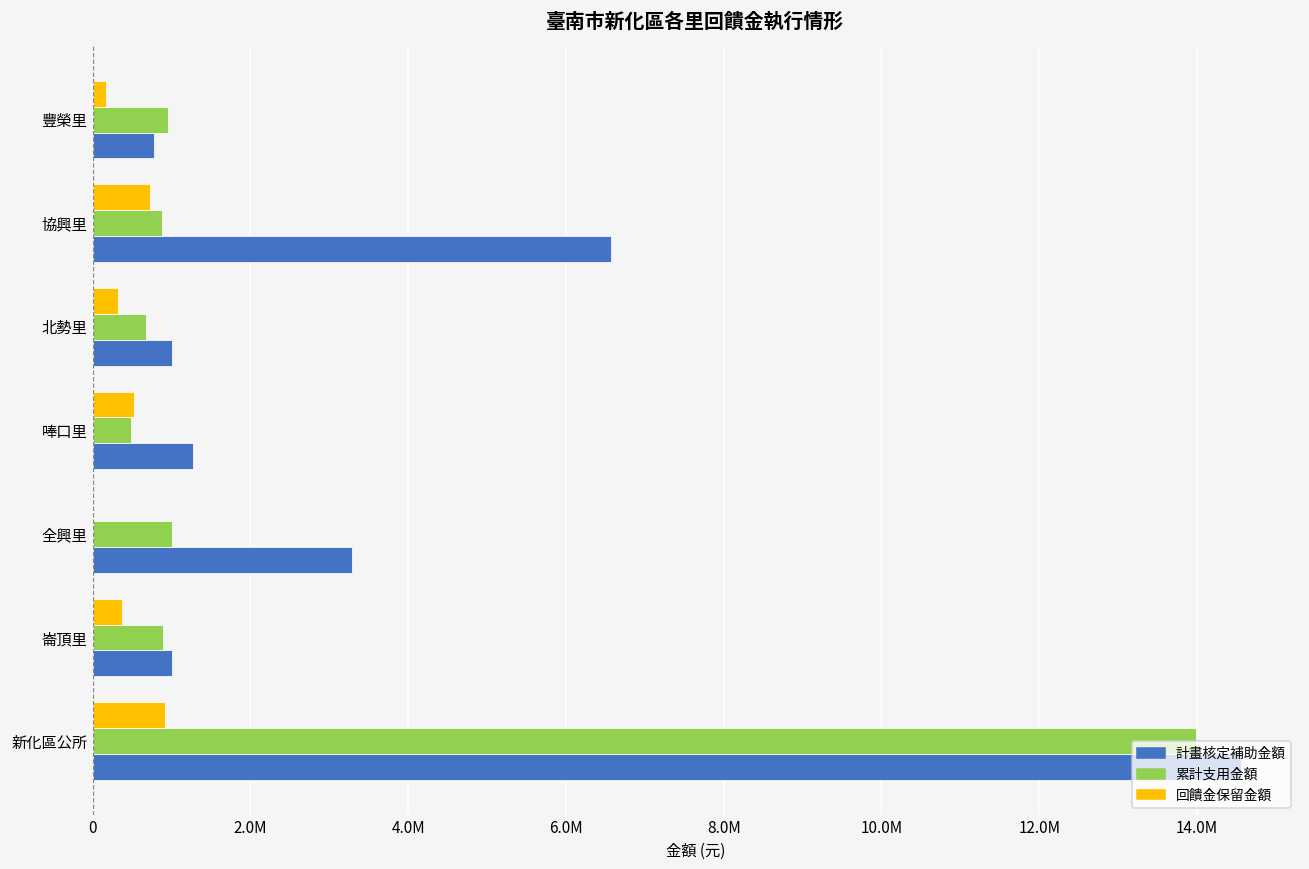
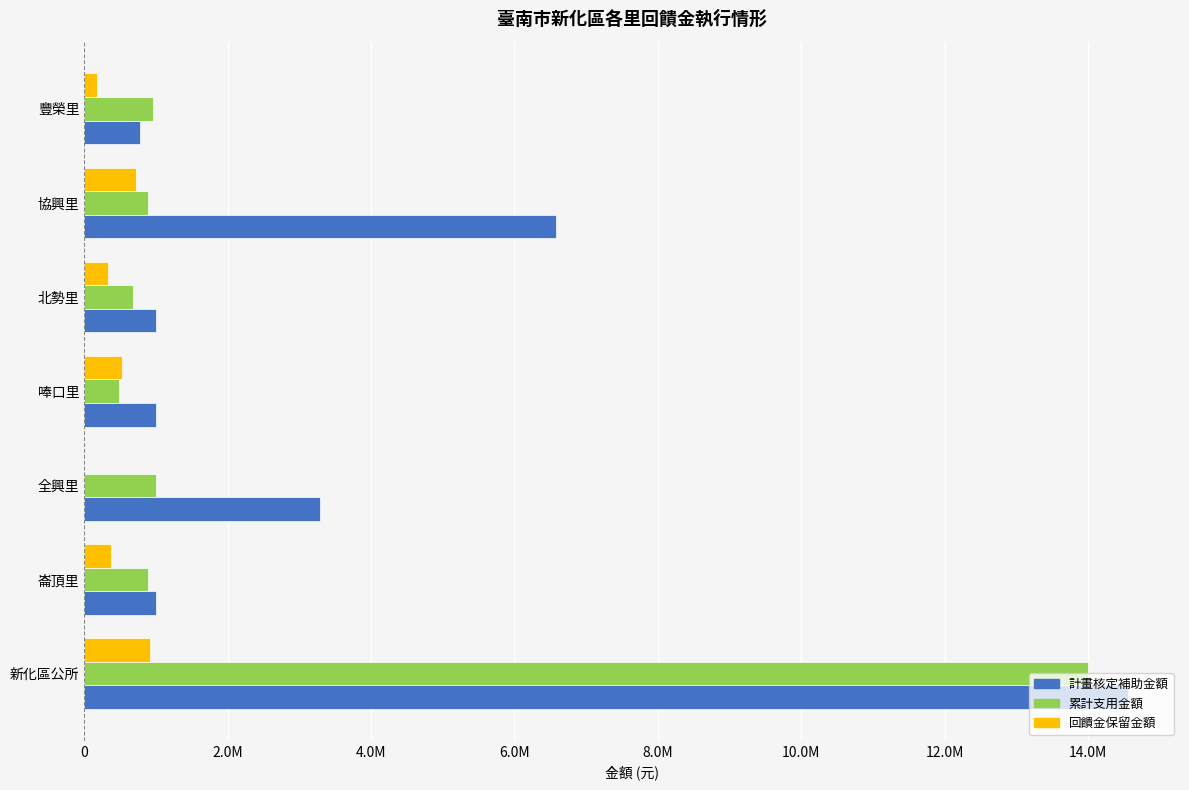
  {
    "計畫核定補助金額": {
      "豐榮里": 800000,
      "協興里": 6600000,
      "北勢里": 1000000,
-     "唪口里": 1300000,
+     "唪口里": 1000000,
      "全興里": 3300000,
      "崙頂里": 1000000
    },
    "累計支用金額": {
      "豐榮里": 1000000,
      "協興里": 900000,
      "北勢里": 700000,
      "唪口里": 500000,
      "全興里": 1000000,
      "崙頂里": 900000
    },
    "回饋金保留金額": {
      "豐榮里": 200000,
      "協興里": 700000,
      "北勢里": 300000,
      "唪口里": 500000,
      "崙頂里": 400000,
      "新化區公所": 900000
    }
  }
